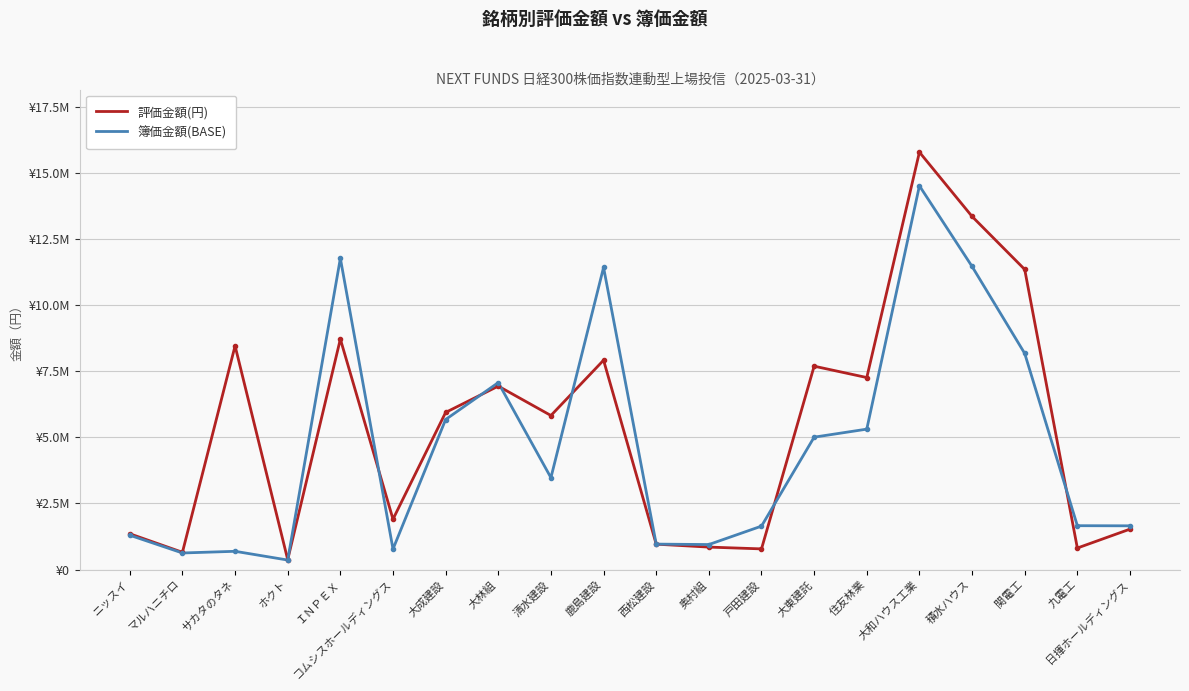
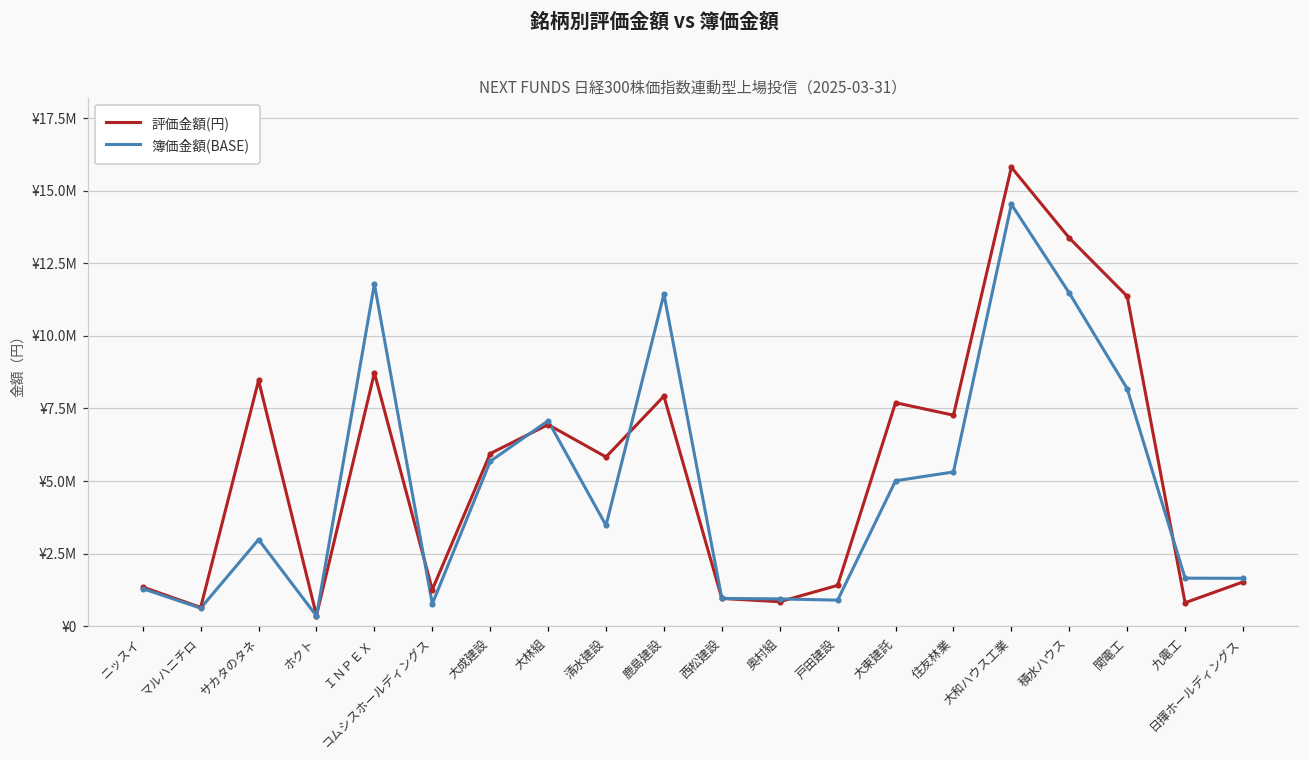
  {
    "評価金額(円)": {
      "サカタのタネ": "¥8500000",
      "ＩＮＰＥＸ": "¥8700000",
-     "コムシスホールディングス": "¥1900000",
+     "コムシスホールディングス": "¥1300000",
      "大成建設": "¥5900000",
      "大林組": "¥6900000",
      "清水建設": "¥5800000",
      "鹿島建設": "¥7900000",
      "奥村組": "¥800000",
-     "戸田建設": "¥800000",
+     "戸田建設": "¥1400000",
      "大東建託": "¥7700000",
      "住友林業": "¥7300000",
      "大和ハウス工業": "¥15800000",
      "積水ハウス": "¥13400000",
      "関電工": "¥11400000",
      "九電工": "¥800000",
      "日揮ホールディングス": "¥1500000"
    },
    "簿価金額(BASE)": {
-     "サカタのタネ": "¥700000",
+     "サカタのタネ": "¥3000000",
      "ＩＮＰＥＸ": "¥11800000",
      "コムシスホールディングス": "¥800000",
      "大成建設": "¥5700000",
      "大林組": "¥7100000",
      "清水建設": "¥3500000",
      "鹿島建設": "¥11400000",
      "奥村組": "¥900000",
-     "戸田建設": "¥1600000",
+     "戸田建設": "¥900000",
      "大東建託": "¥5000000",
      "住友林業": "¥5300000",
      "大和ハウス工業": "¥14500000",
      "積水ハウス": "¥11500000",
      "関電工": "¥8200000",
      "九電工": "¥1700000",
      "日揮ホールディングス": "¥1700000"
    }
  }
